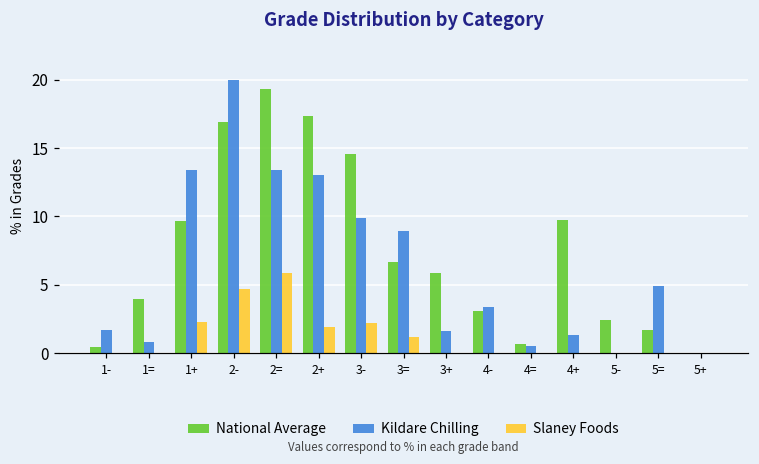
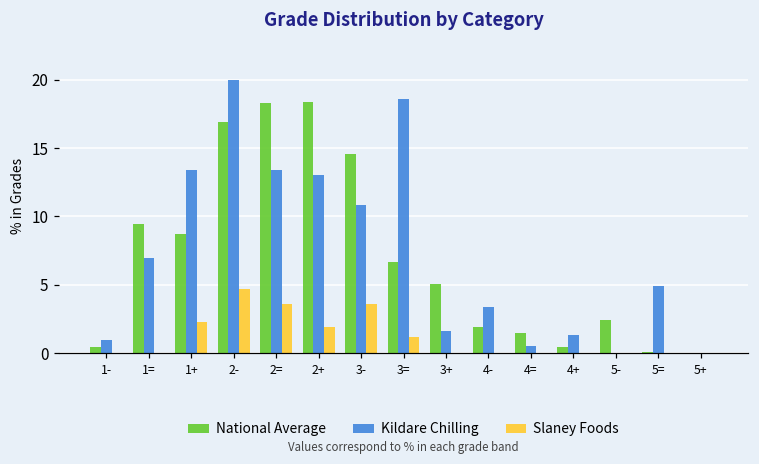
  {
    "National Average": {
      "1-": 0.5,
-     "1=": 3.9,
-     "1+": 9.7,
+     "1=": 9.5,
+     "1+": 8.7,
      "2-": 16.9,
-     "2=": 19.3,
-     "2+": 17.3,
+     "2=": 18.3,
+     "2+": 18.4,
      "3-": 14.5,
      "3=": 6.7,
-     "3+": 5.9,
-     "4-": 3.1,
-     "4=": 0.7,
-     "4+": 9.7,
+     "3+": 5.1,
+     "4-": 1.9,
+     "4=": 1.5,
+     "4+": 0.5,
      "5-": 2.4,
-     "5=": 1.7
+     "5=": 0.1
    },
    "Kildare Chilling": {
-     "1-": 1.7,
-     "1=": 0.8,
+     "1-": 1.0,
+     "1=": 7.0,
      "1+": 13.4,
      "2-": 20.0,
      "2=": 13.4,
      "2+": 13.0,
-     "3-": 9.9,
-     "3=": 8.9,
+     "3-": 10.8,
+     "3=": 18.6,
      "3+": 1.6,
      "4-": 3.4,
      "4=": 0.5,
      "4+": 1.3,
      "5-": 0.0,
      "5=": 4.9,
      "5+": 0.0
    },
    "Slaney Foods": {
      "1-": 0.0,
      "1=": 0.0,
      "1+": 2.3,
      "2-": 4.7,
-     "2=": 5.8,
+     "2=": 3.6,
      "2+": 1.9,
-     "3-": 2.2,
+     "3-": 3.6,
      "3=": 1.2,
      "3+": 0.0,
      "4-": 0.0,
      "4=": 0.0,
      "4+": 0.0,
      "5-": 0.0,
      "5=": 0.0,
      "5+": 0.0
    }
  }
